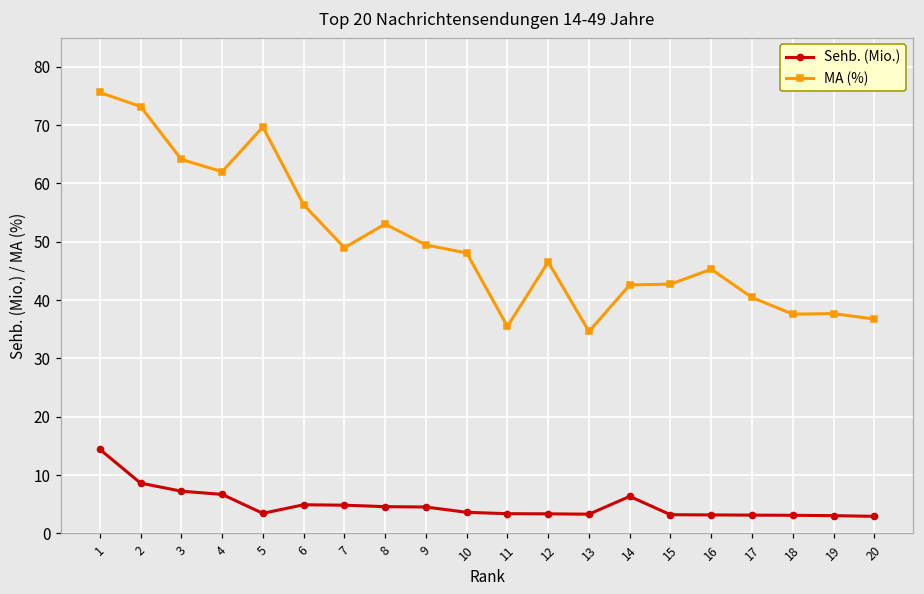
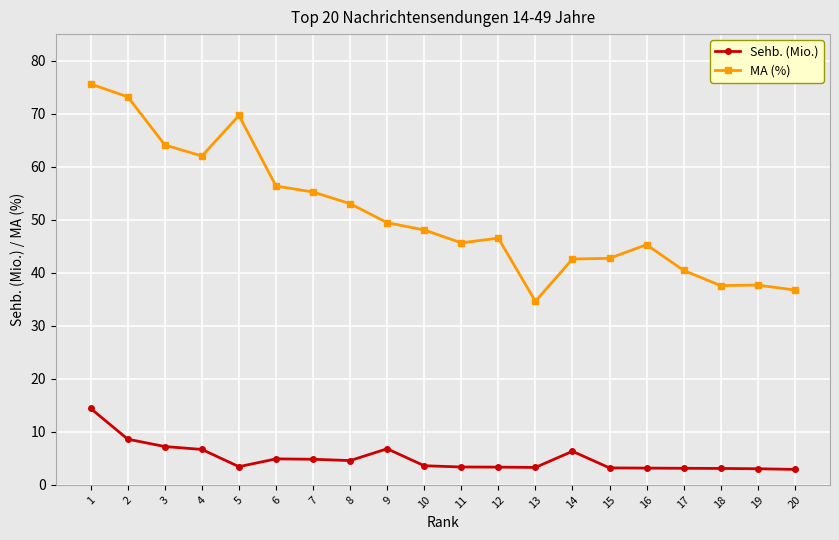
  {
    "Sehb. (Mio.)": {
      "1": 14,
      "2": 9,
      "3": 7,
      "4": 7,
      "5": 3,
      "6": 5,
      "7": 5,
      "8": 5,
-     "9": 5,
+     "9": 7,
      "10": 4,
      "11": 3,
      "12": 3,
      "13": 3,
      "14": 6,
      "15": 3,
      "16": 3,
      "17": 3,
      "18": 3,
      "19": 3,
      "20": 3
    },
    "MA (%)": {
      "1": 76,
      "2": 73,
      "3": 64,
      "4": 62,
      "5": 70,
      "6": 56,
-     "7": 49,
+     "7": 55,
      "8": 53,
      "9": 49,
      "10": 48,
-     "11": 35,
+     "11": 46,
      "12": 47,
      "13": 35,
      "14": 43,
      "15": 43,
      "16": 45,
      "17": 40,
      "18": 38,
      "19": 38,
      "20": 37
    }
  }
